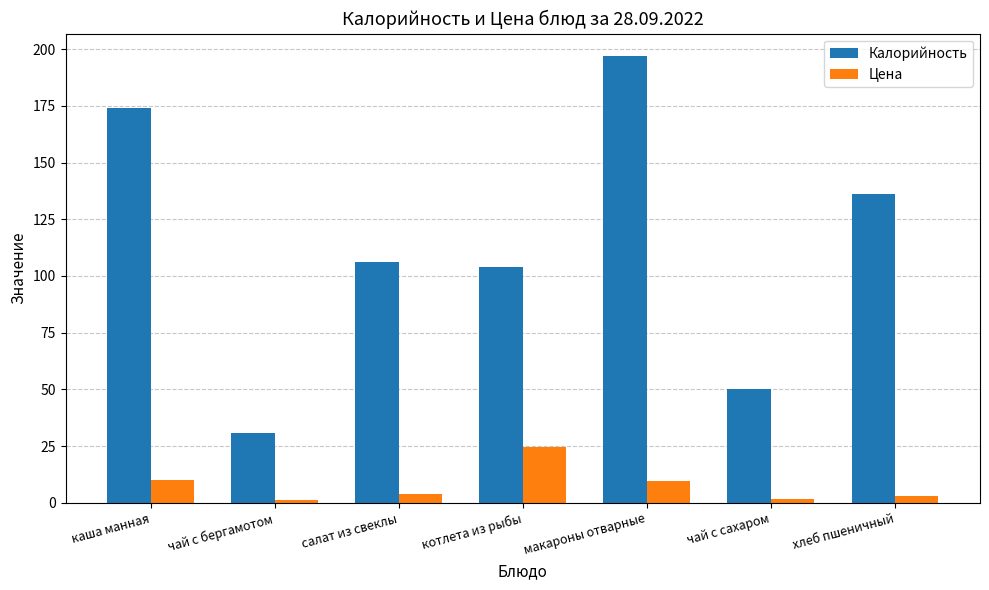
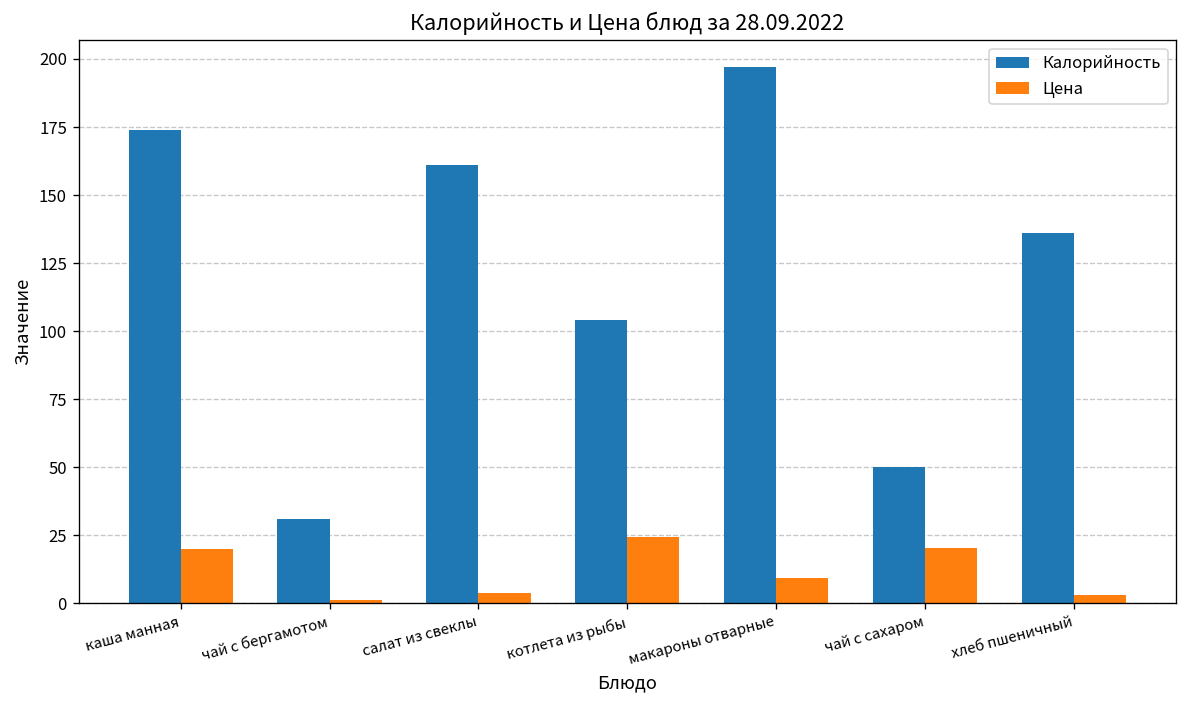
  {
    "Калорийность": {
      "каша манная": 174,
      "чай с бергамотом": 31,
-     "салат из свеклы": 106,
+     "салат из свеклы": 161,
      "котлета из рыбы": 104,
      "макароны отварные": 197,
      "чай с сахаром": 50,
      "хлеб пшеничный": 136
    },
    "Цена": {
-     "каша манная": 10,
+     "каша манная": 20,
      "чай с бергамотом": 1,
      "салат из свеклы": 4,
      "котлета из рыбы": 24,
      "макароны отварные": 10,
-     "чай с сахаром": 2,
+     "чай с сахаром": 21,
      "хлеб пшеничный": 3
    }
  }
